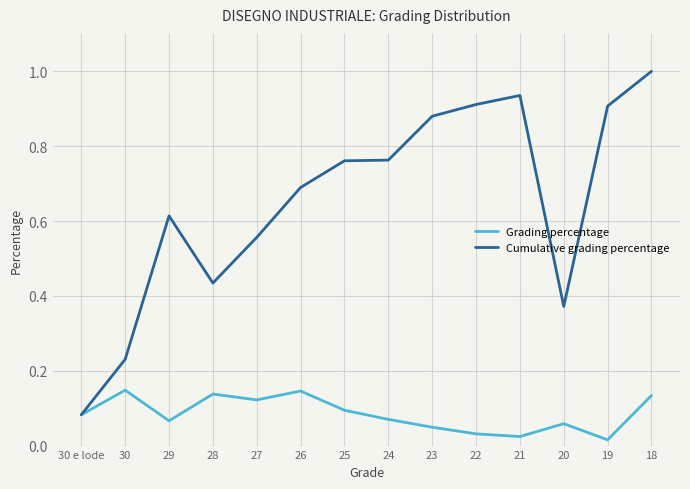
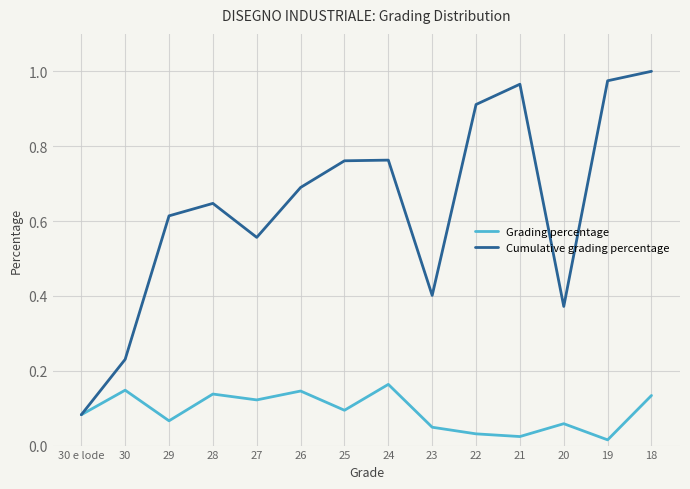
  {
    "Grading percentage": {
      "30": 0.15,
      "29": 0.07,
      "28": 0.14,
      "27": 0.12,
      "26": 0.15,
      "25": 0.09,
-     "24": 0.07,
+     "24": 0.16,
      "23": 0.05,
      "22": 0.03,
      "21": 0.02,
      "20": 0.06,
      "19": 0.02,
      "18": 0.13
    },
    "Cumulative grading percentage": {
      "30": 0.23,
      "29": 0.61,
-     "28": 0.43,
+     "28": 0.65,
      "27": 0.56,
      "26": 0.69,
      "25": 0.76,
      "24": 0.76,
-     "23": 0.88,
+     "23": 0.40,
      "22": 0.91,
-     "21": 0.94,
+     "21": 0.97,
      "20": 0.37,
-     "19": 0.91,
+     "19": 0.97,
      "18": 1.00
    }
  }
